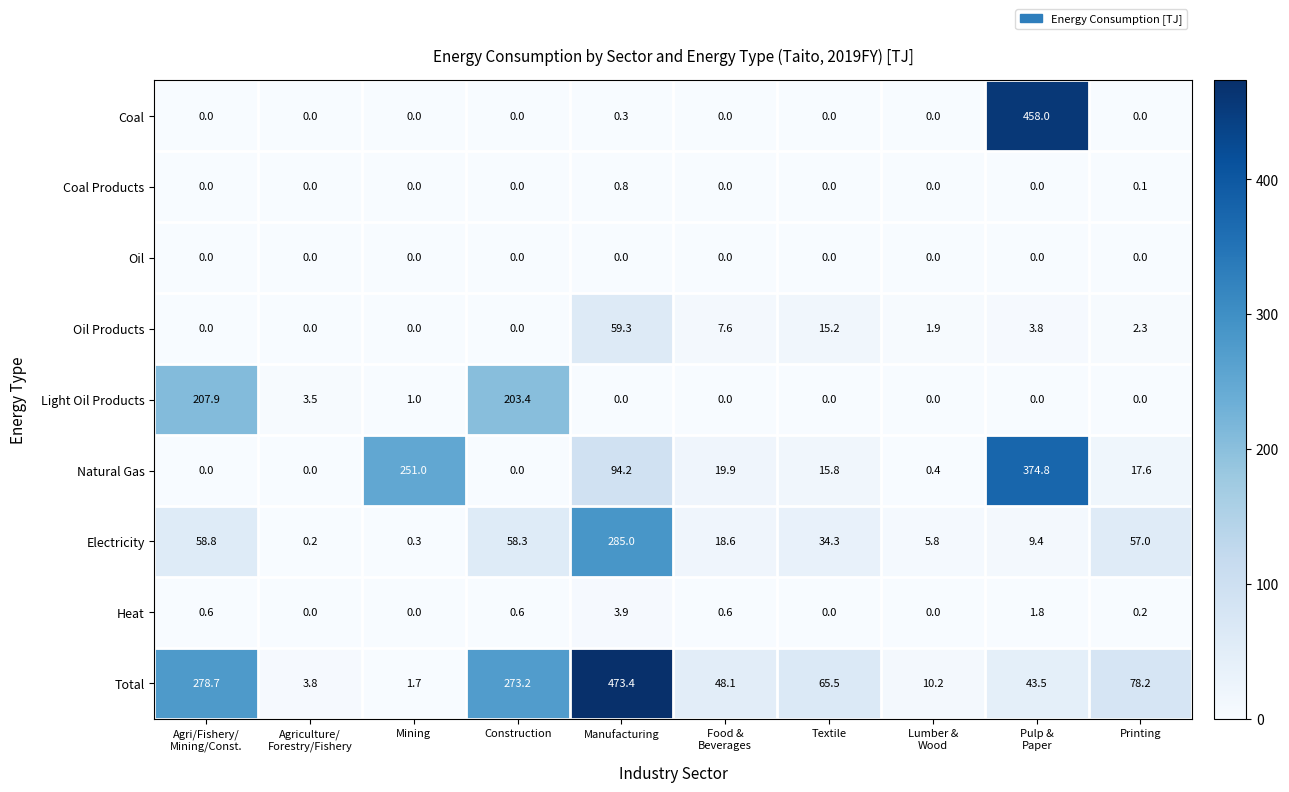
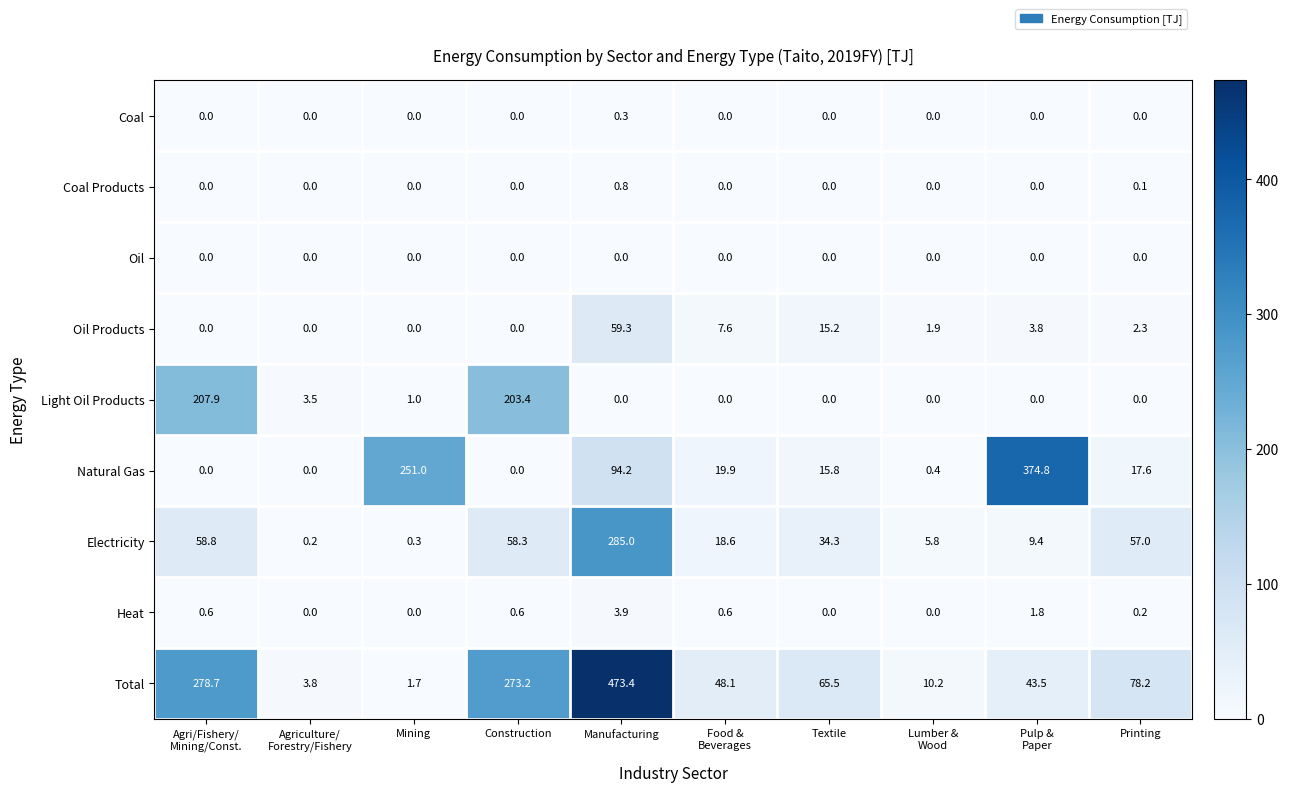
  {
    "Coal": {
      "Agri/Fishery/ Mining/Const.": 0.0,
      "Agriculture/ Forestry/Fishery": 0.0,
      "Mining": 0.0,
      "Construction": 0.0,
      "Manufacturing": 0.3,
      "Food & Beverages": 0.0,
      "Textile": 0.0,
      "Lumber & Wood": 0.0,
-     "Pulp & Paper": 458.0,
+     "Pulp & Paper": 0.0,
      "Printing": 0.0
    },
    "Coal Products": {
      "Agri/Fishery/ Mining/Const.": 0.0,
      "Agriculture/ Forestry/Fishery": 0.0,
      "Mining": 0.0,
      "Construction": 0.0,
      "Manufacturing": 0.8,
      "Food & Beverages": 0.0,
      "Textile": 0.0,
      "Lumber & Wood": 0.0,
      "Pulp & Paper": 0.0,
      "Printing": 0.1
    },
    "Oil": {
      "Agri/Fishery/ Mining/Const.": 0.0,
      "Agriculture/ Forestry/Fishery": 0.0,
      "Mining": 0.0,
      "Construction": 0.0,
      "Manufacturing": 0.0,
      "Food & Beverages": 0.0,
      "Textile": 0.0,
      "Lumber & Wood": 0.0,
      "Pulp & Paper": 0.0,
      "Printing": 0.0
    },
    "Oil Products": {
      "Agri/Fishery/ Mining/Const.": 0.0,
      "Agriculture/ Forestry/Fishery": 0.0,
      "Mining": 0.0,
      "Construction": 0.0,
      "Manufacturing": 59.3,
      "Food & Beverages": 7.6,
      "Textile": 15.2,
      "Lumber & Wood": 1.9,
      "Pulp & Paper": 3.8,
      "Printing": 2.3
    },
    "Light Oil Products": {
      "Agri/Fishery/ Mining/Const.": 207.9,
      "Agriculture/ Forestry/Fishery": 3.5,
      "Mining": 1.0,
      "Construction": 203.4,
      "Manufacturing": 0.0,
      "Food & Beverages": 0.0,
      "Textile": 0.0,
      "Lumber & Wood": 0.0,
      "Pulp & Paper": 0.0,
      "Printing": 0.0
    },
    "Natural Gas": {
      "Agri/Fishery/ Mining/Const.": 0.0,
      "Agriculture/ Forestry/Fishery": 0.0,
      "Mining": 251.0,
      "Construction": 0.0,
      "Manufacturing": 94.2,
      "Food & Beverages": 19.9,
      "Textile": 15.8,
      "Lumber & Wood": 0.4,
      "Pulp & Paper": 374.8,
      "Printing": 17.6
    },
    "Electricity": {
      "Agri/Fishery/ Mining/Const.": 58.8,
      "Agriculture/ Forestry/Fishery": 0.2,
      "Mining": 0.3,
      "Construction": 58.3,
      "Manufacturing": 285.0,
      "Food & Beverages": 18.6,
      "Textile": 34.3,
      "Lumber & Wood": 5.8,
      "Pulp & Paper": 9.4,
      "Printing": 57.0
    },
    "Heat": {
      "Agri/Fishery/ Mining/Const.": 0.6,
      "Agriculture/ Forestry/Fishery": 0.0,
      "Mining": 0.0,
      "Construction": 0.6,
      "Manufacturing": 3.9,
      "Food & Beverages": 0.6,
      "Textile": 0.0,
      "Lumber & Wood": 0.0,
      "Pulp & Paper": 1.8,
      "Printing": 0.2
    },
    "Total": {
      "Agri/Fishery/ Mining/Const.": 278.7,
      "Agriculture/ Forestry/Fishery": 3.8,
      "Mining": 1.7,
      "Construction": 273.2,
      "Manufacturing": 473.4,
      "Food & Beverages": 48.1,
      "Textile": 65.5,
      "Lumber & Wood": 10.2,
      "Pulp & Paper": 43.5,
      "Printing": 78.2
    }
  }
